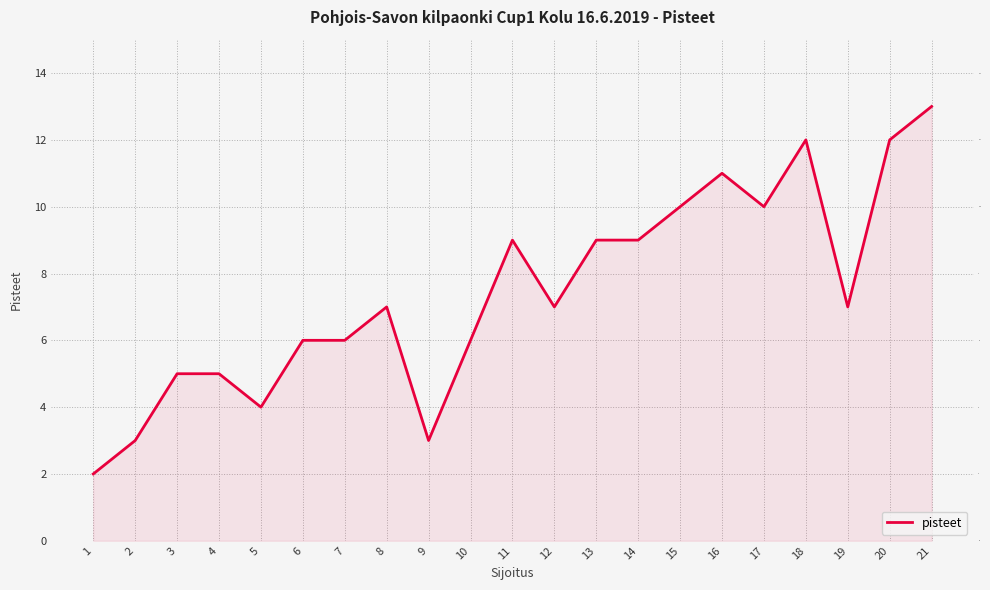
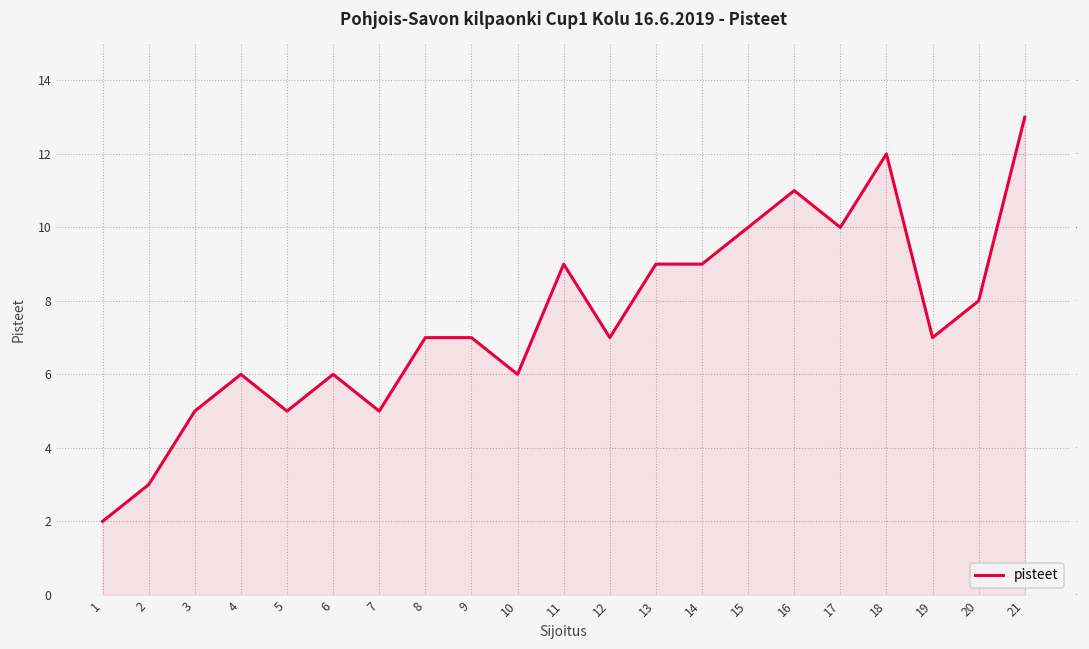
  {
    "1": 2,
    "2": 3,
    "3": 5,
-   "4": 5,
-   "5": 4,
+   "4": 6,
+   "5": 5,
    "6": 6,
-   "7": 6,
+   "7": 5,
    "8": 7,
-   "9": 3,
+   "9": 7,
    "10": 6,
    "11": 9,
    "12": 7,
    "13": 9,
    "14": 9,
    "15": 10,
    "16": 11,
    "17": 10,
    "18": 12,
    "19": 7,
-   "20": 12,
+   "20": 8,
    "21": 13
  }
